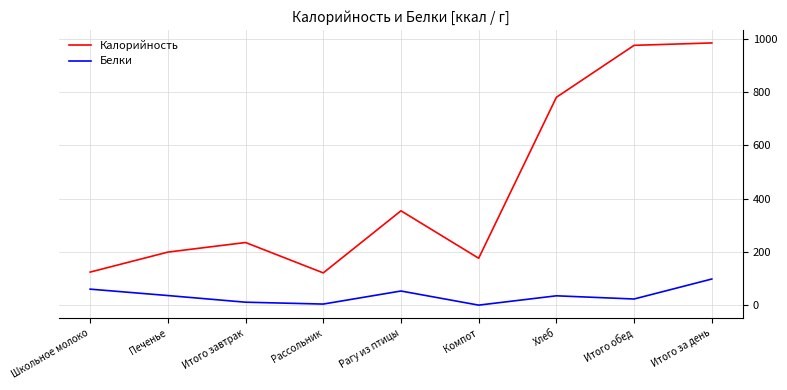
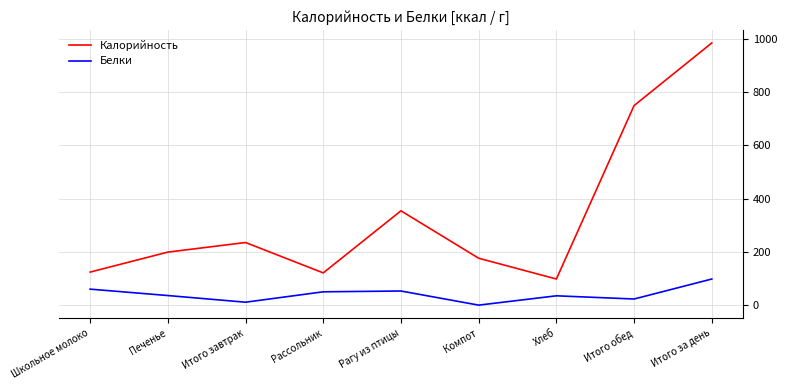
  {
    "Калорийность": {
      "Школьное молоко": 120,
      "Печенье": 200,
      "Итого завтрак": 240,
      "Рассольник": 120,
      "Рагу из птицы": 350,
      "Компот": 180,
-     "Хлеб": 780,
-     "Итого обед": 980,
+     "Хлеб": 100,
+     "Итого обед": 750,
      "Итого за день": 980
    },
    "Белки": {
      "Школьное молоко": 60,
      "Печенье": 40,
      "Итого завтрак": 10,
-     "Рассольник": 0,
+     "Рассольник": 50,
      "Рагу из птицы": 50,
      "Компот": 0,
      "Хлеб": 40,
      "Итого обед": 20,
      "Итого за день": 100
    }
  }
